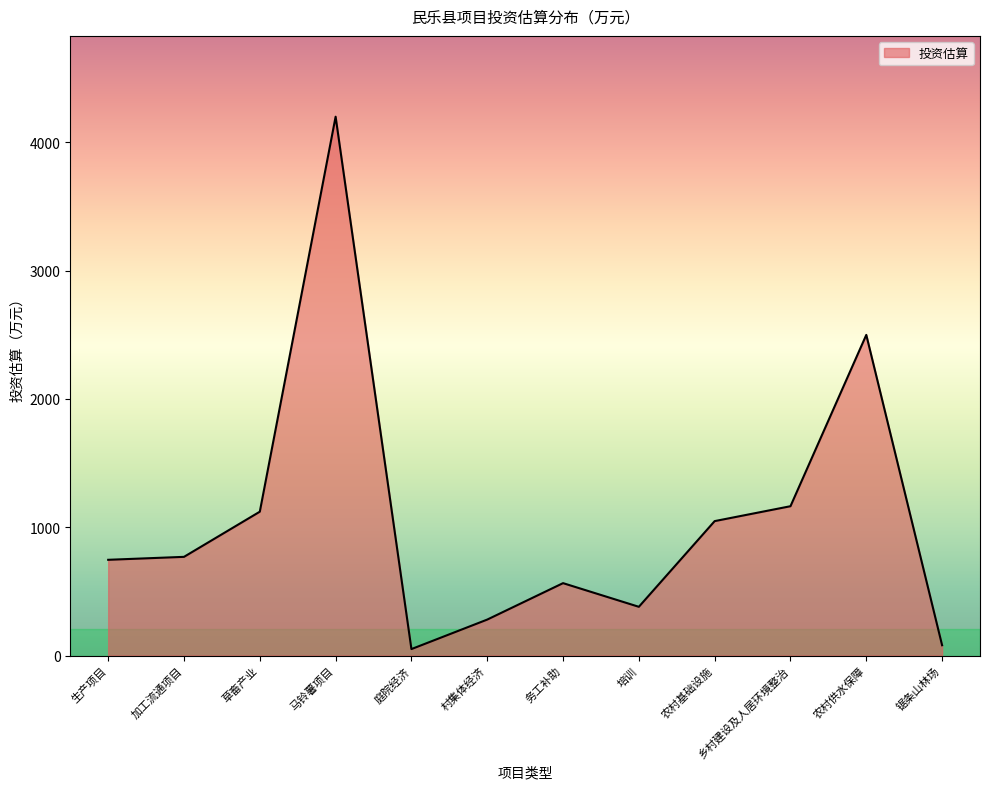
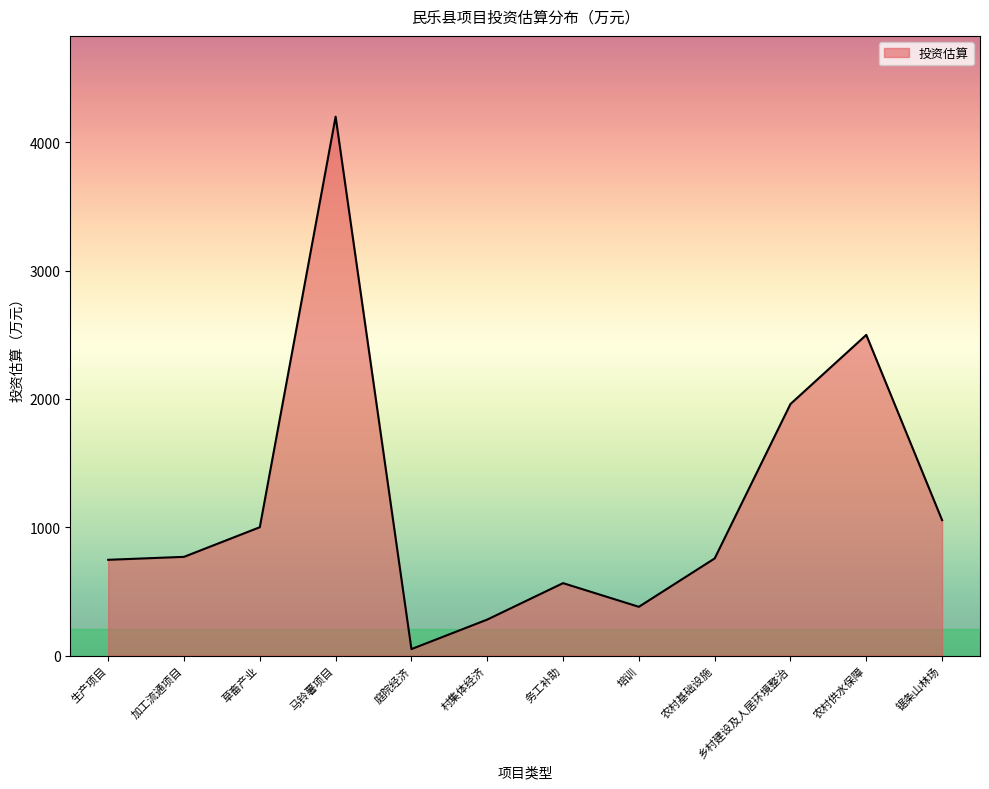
  {
    "生产项目": 750,
    "加工流通项目": 770,
-   "草畜产业": 1120,
+   "草畜产业": 1000,
    "马铃薯项目": 4200,
    "庭院经济": 50,
    "村集体经济": 280,
    "务工补助": 560,
    "培训": 380,
-   "农村基础设施": 1050,
-   "乡村建设及人居环境整治": 1160,
+   "农村基础设施": 760,
+   "乡村建设及人居环境整治": 1960,
    "农村供水保障": 2500,
-   "锯条山林场": 80
+   "锯条山林场": 1060
  }
